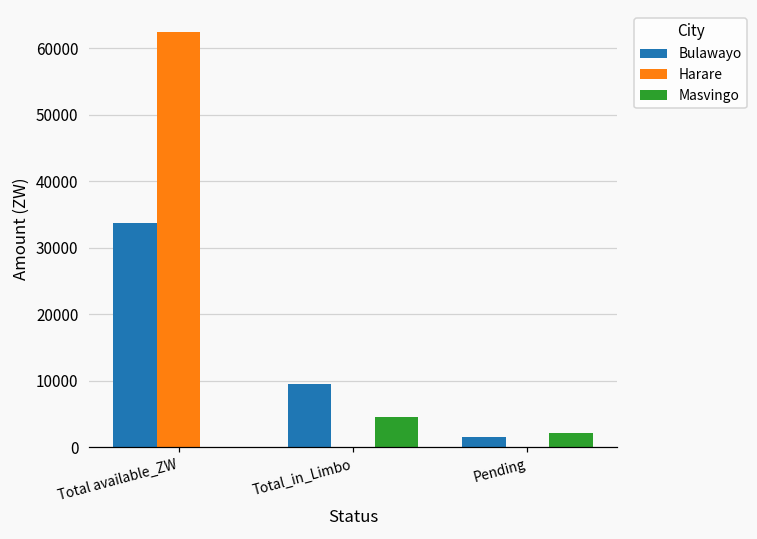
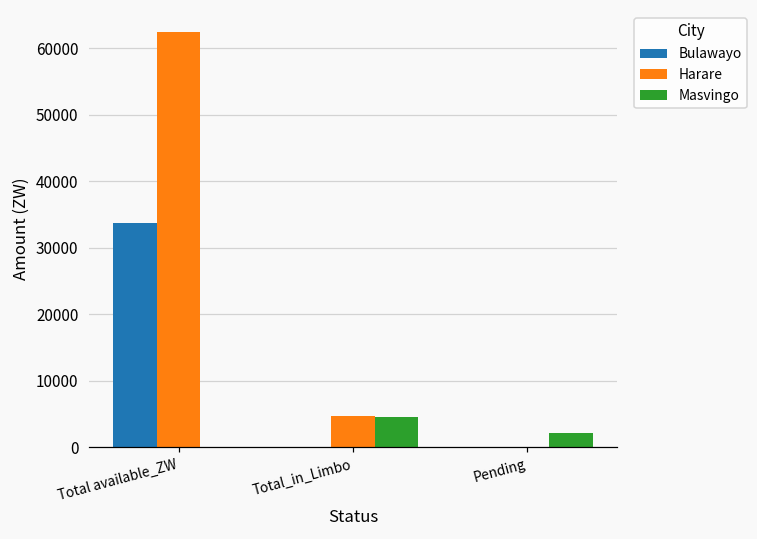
  {
    "Bulawayo": {
      "Total available_ZW": 34000,
-     "Total_in_Limbo": 9000,
-     "Pending": 2000
+     "Total_in_Limbo": 0,
+     "Pending": 0
    },
    "Harare": {
      "Total available_ZW": 62000,
-     "Total_in_Limbo": 0,
+     "Total_in_Limbo": 5000,
      "Pending": 0
    },
    "Masvingo": {
      "Total_in_Limbo": 5000,
      "Pending": 2000
    }
  }
